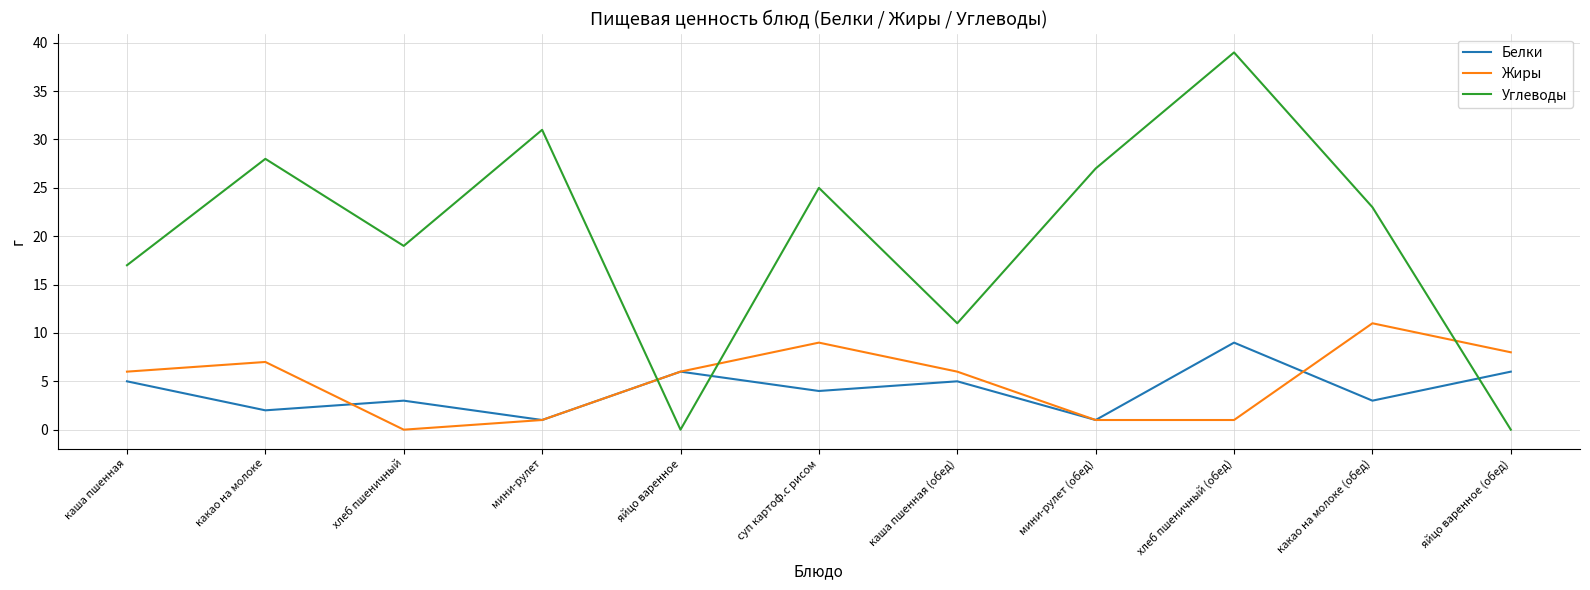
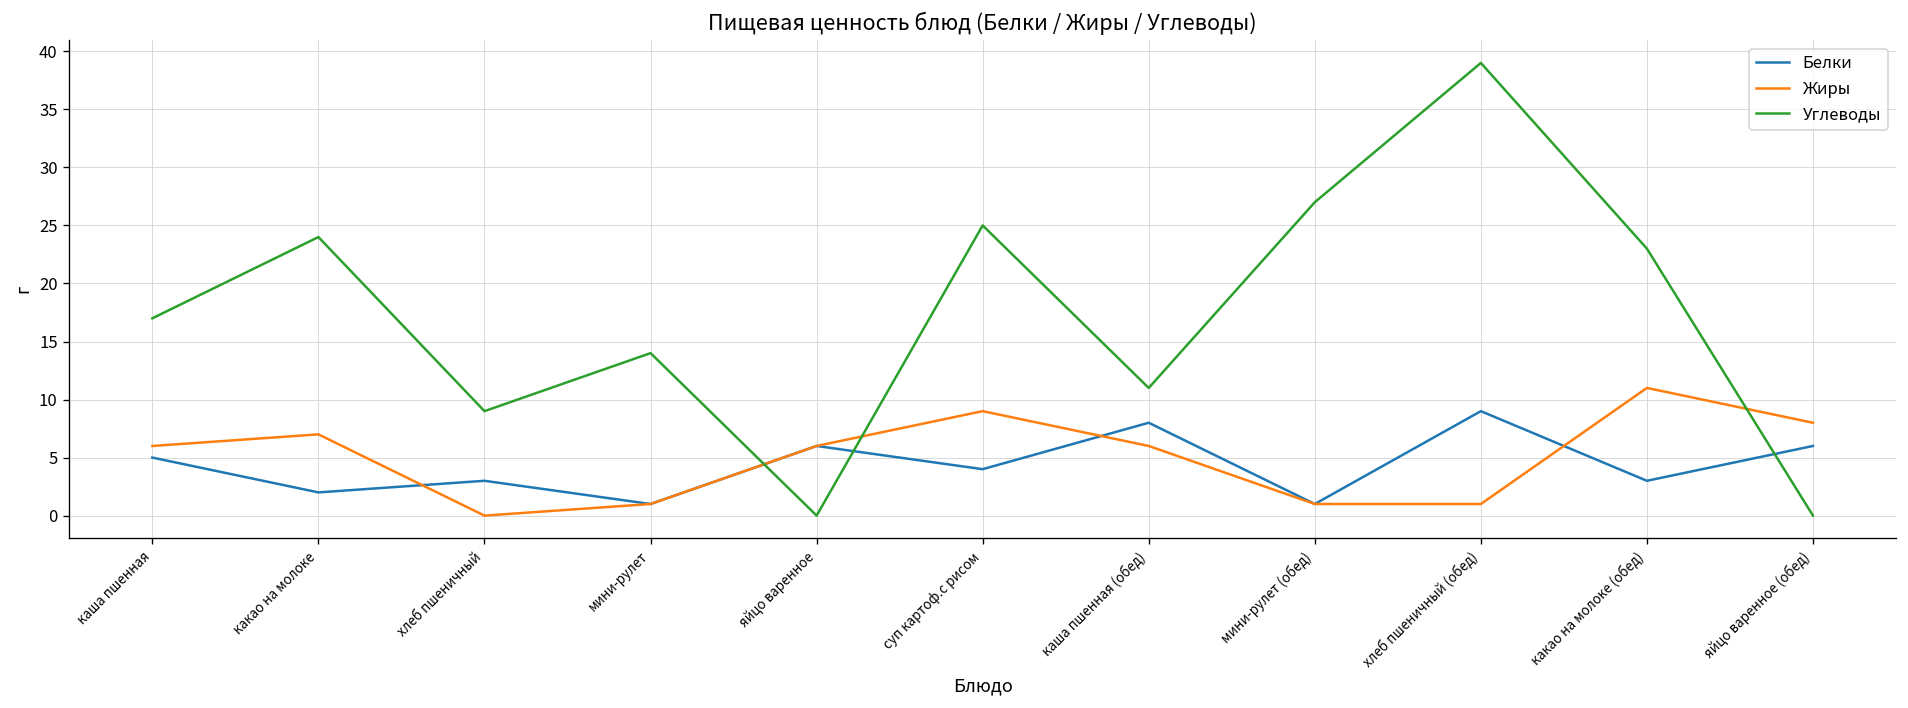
  {
    "Белки": {
      "каша пшенная": 5,
      "какао на молоке": 2,
      "хлеб пшеничный": 3,
      "суп картоф.с рисом": 4,
-     "каша пшенная (обед)": 5,
+     "каша пшенная (обед)": 8,
      "хлеб пшеничный (обед)": 9,
      "какао на молоке (обед)": 3,
      "яйцо варенное (обед)": 6
    },
    "Жиры": {
      "каша пшенная": 6,
      "какао на молоке": 7,
      "хлеб пшеничный": 0,
      "суп картоф.с рисом": 9,
      "каша пшенная (обед)": 6,
      "хлеб пшеничный (обед)": 1,
      "какао на молоке (обед)": 11,
      "яйцо варенное (обед)": 8
    },
    "Углеводы": {
      "каша пшенная": 17,
-     "какао на молоке": 28,
-     "хлеб пшеничный": 19,
-     "мини-рулет": 31,
+     "какао на молоке": 24,
+     "хлеб пшеничный": 9,
+     "мини-рулет": 14,
      "яйцо варенное": 0,
      "суп картоф.с рисом": 25,
      "каша пшенная (обед)": 11,
      "мини-рулет (обед)": 27,
      "хлеб пшеничный (обед)": 39,
      "какао на молоке (обед)": 23,
      "яйцо варенное (обед)": 0
    }
  }
